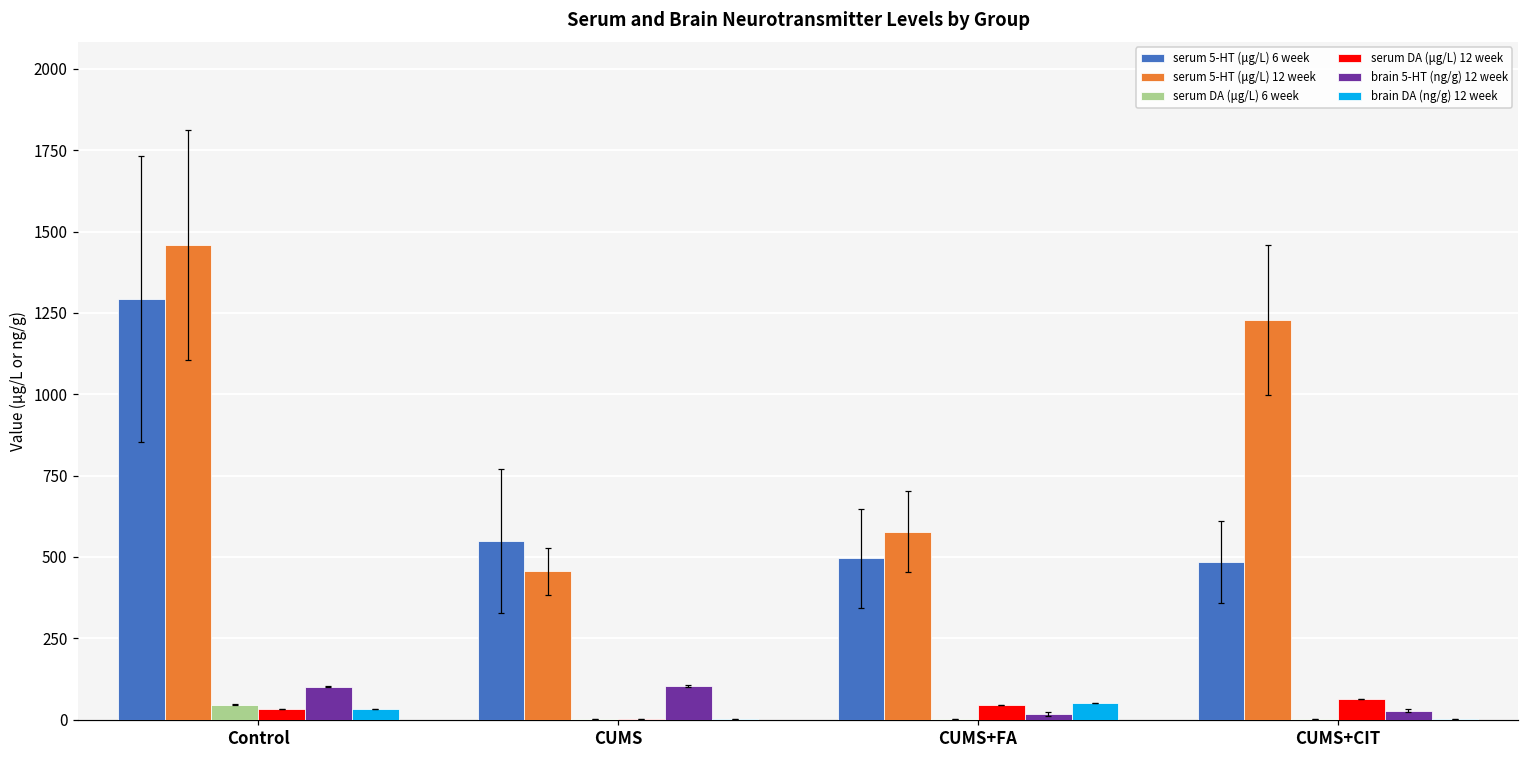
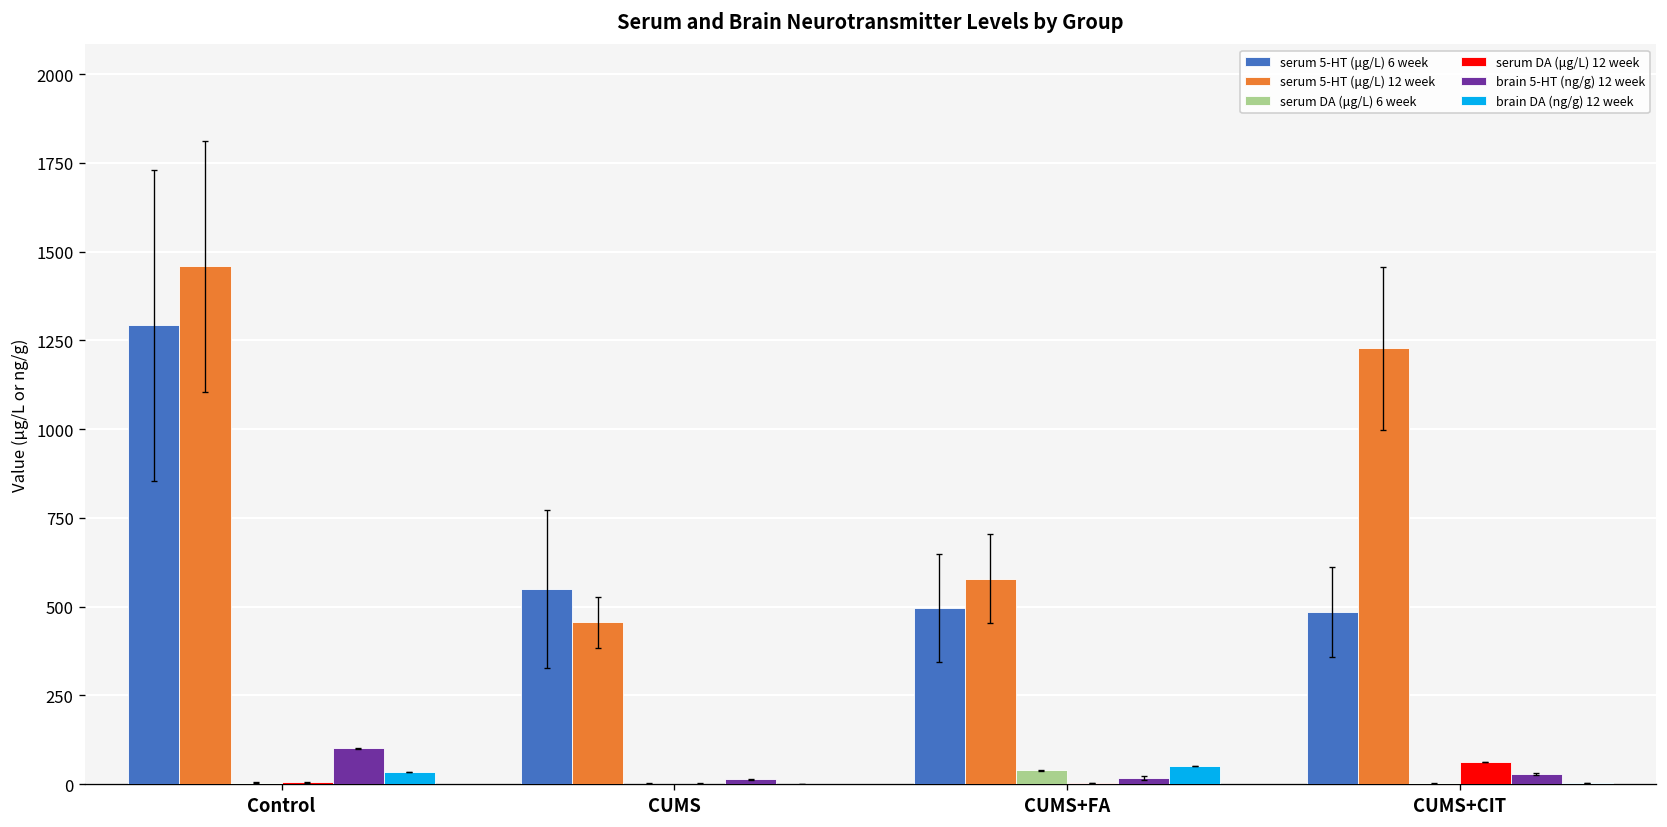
  {
    "serum 5-HT (μg/L) 12 week": {
      "Control": 1460,
      "CUMS": 460,
      "CUMS+FA": 580,
      "CUMS+CIT": 1230
    },
    "serum DA (μg/L) 6 week": {
-     "Control": 50,
-     "CUMS+FA": 0
+     "Control": 0,
+     "CUMS+FA": 40
    },
    "serum DA (μg/L) 12 week": {
-     "Control": 30,
-     "CUMS+FA": 50,
+     "Control": 0,
+     "CUMS+FA": 0,
      "CUMS+CIT": 60
    },
    "brain 5-HT (ng/g) 12 week": {
      "Control": 100,
-     "CUMS": 100,
+     "CUMS": 10,
      "CUMS+FA": 20,
      "CUMS+CIT": 30
    },
    "brain DA (ng/g) 12 week": {
      "Control": 30,
      "CUMS+FA": 50
    }
  }
